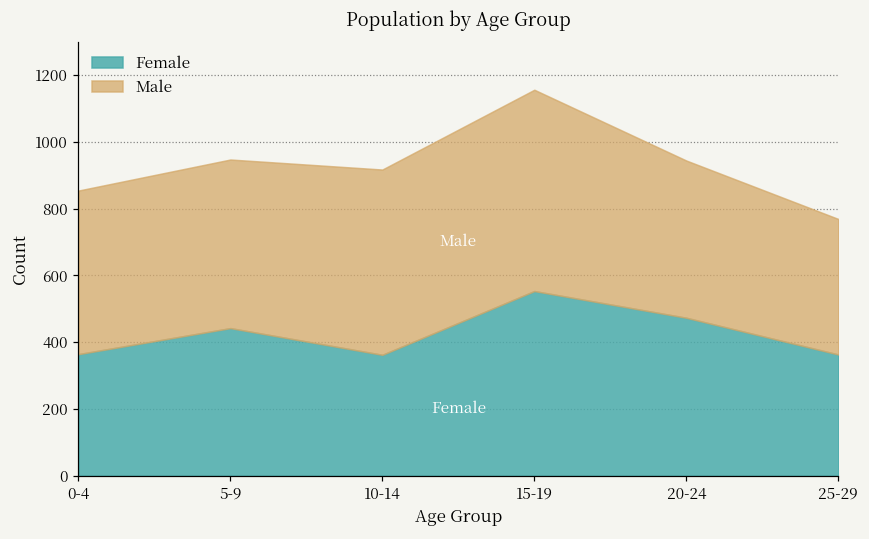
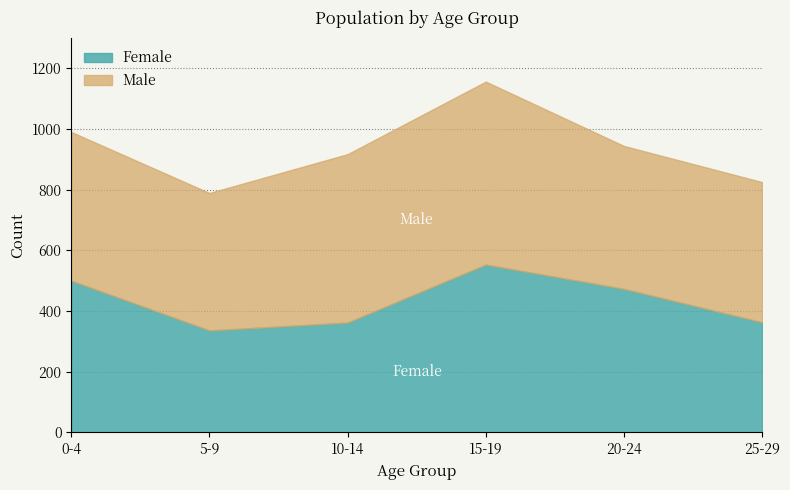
  {
    "Female": {
-     "0-4": 360,
-     "5-9": 440,
+     "0-4": 500,
+     "5-9": 340,
      "10-14": 360,
      "15-19": 550,
      "20-24": 470,
      "25-29": 360
    },
    "Male": {
      "0-4": 490,
-     "5-9": 510,
+     "5-9": 450,
      "10-14": 560,
      "15-19": 600,
      "20-24": 470,
-     "25-29": 410
+     "25-29": 460
    }
  }
